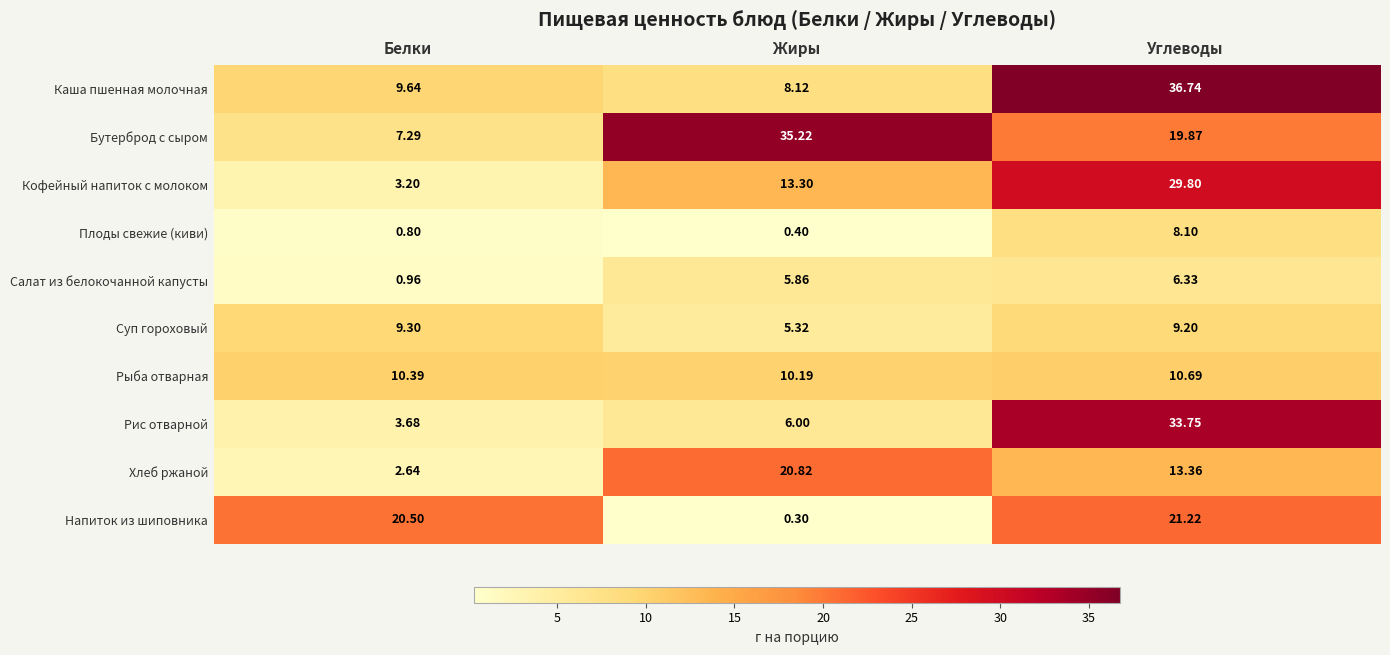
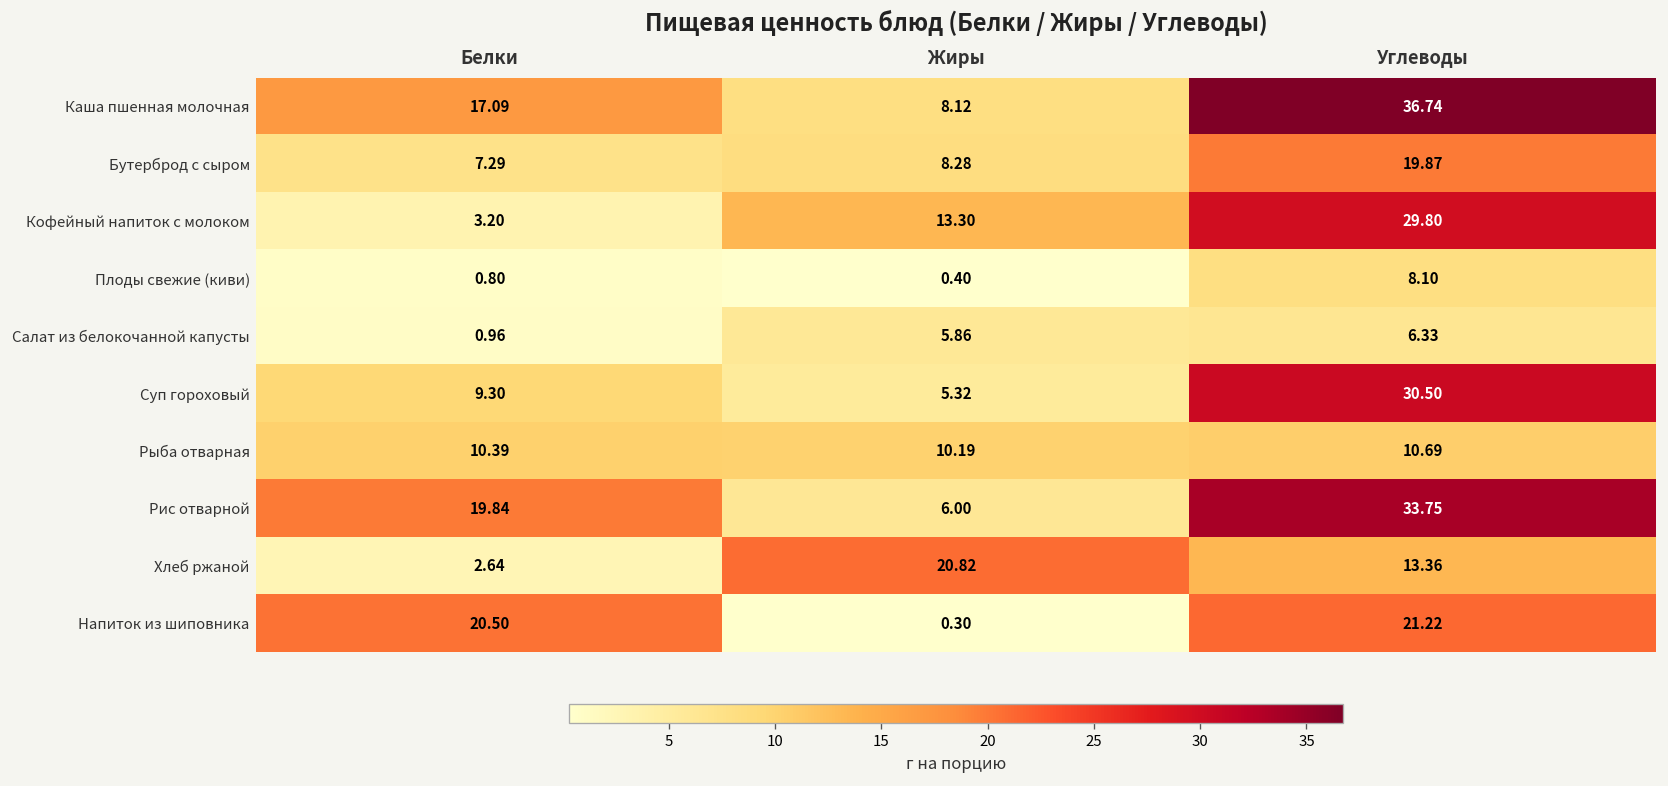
  {
    "Каша пшенная молочная": {
-     "Белки": 9.64,
+     "Белки": 17.09,
      "Жиры": 8.12,
      "Углеводы": 36.74
    },
    "Бутерброд с сыром": {
      "Белки": 7.29,
-     "Жиры": 35.22,
+     "Жиры": 8.28,
      "Углеводы": 19.87
    },
    "Кофейный напиток с молоком": {
      "Белки": 3.20,
      "Жиры": 13.30,
      "Углеводы": 29.80
    },
    "Плоды свежие (киви)": {
      "Белки": 0.80,
      "Жиры": 0.40,
      "Углеводы": 8.10
    },
    "Салат из белокочанной капусты": {
      "Белки": 0.96,
      "Жиры": 5.86,
      "Углеводы": 6.33
    },
    "Суп гороховый": {
      "Белки": 9.30,
      "Жиры": 5.32,
-     "Углеводы": 9.20
+     "Углеводы": 30.50
    },
    "Рыба отварная": {
      "Белки": 10.39,
      "Жиры": 10.19,
      "Углеводы": 10.69
    },
    "Рис отварной": {
-     "Белки": 3.68,
+     "Белки": 19.84,
      "Жиры": 6.00,
      "Углеводы": 33.75
    },
    "Хлеб ржаной": {
      "Белки": 2.64,
      "Жиры": 20.82,
      "Углеводы": 13.36
    },
    "Напиток из шиповника": {
      "Белки": 20.50,
      "Жиры": 0.30,
      "Углеводы": 21.22
    }
  }
